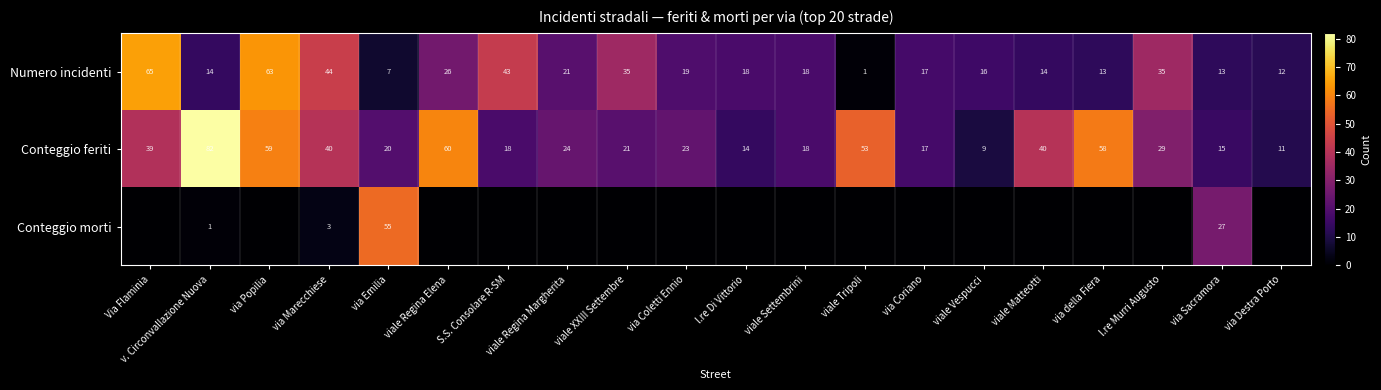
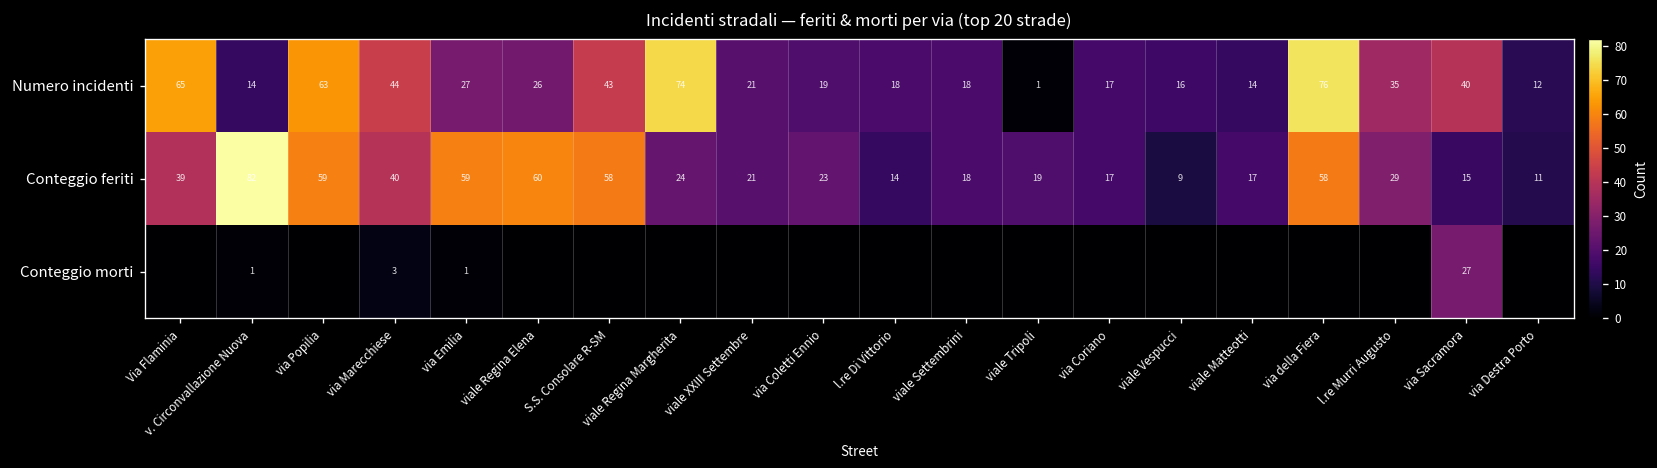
  {
    "Numero incidenti": {
      "Via Flaminia": 65,
      "v. Circonvallazione Nuova": 14,
      "via Popilia": 63,
      "via Marecchiese": 44,
-     "via Emilia": 7,
+     "via Emilia": 27,
      "viale Regina Elena": 26,
      "S.S. Consolare R-SM": 43,
-     "viale Regina Margherita": 21,
-     "viale XXIII Settembre": 35,
+     "viale Regina Margherita": 74,
+     "viale XXIII Settembre": 21,
      "via Coletti Ennio": 19,
      "l.re Di Vittorio": 18,
      "viale Settembrini": 18,
      "viale Tripoli": 1,
      "via Coriano": 17,
      "viale Vespucci": 16,
      "viale Matteotti": 14,
-     "via della Fiera": 13,
+     "via della Fiera": 76,
      "l.re Murri Augusto": 35,
-     "via Sacramora": 13,
+     "via Sacramora": 40,
      "via Destra Porto": 12
    },
    "Conteggio feriti": {
      "Via Flaminia": 39,
      "v. Circonvallazione Nuova": 82,
      "via Popilia": 59,
      "via Marecchiese": 40,
-     "via Emilia": 20,
+     "via Emilia": 59,
      "viale Regina Elena": 60,
-     "S.S. Consolare R-SM": 18,
+     "S.S. Consolare R-SM": 58,
      "viale Regina Margherita": 24,
      "viale XXIII Settembre": 21,
      "via Coletti Ennio": 23,
      "l.re Di Vittorio": 14,
      "viale Settembrini": 18,
-     "viale Tripoli": 53,
+     "viale Tripoli": 19,
      "via Coriano": 17,
      "viale Vespucci": 9,
-     "viale Matteotti": 40,
+     "viale Matteotti": 17,
      "via della Fiera": 58,
      "l.re Murri Augusto": 29,
      "via Sacramora": 15,
      "via Destra Porto": 11
    },
    "Conteggio morti": {
      "v. Circonvallazione Nuova": 1,
      "via Marecchiese": 3,
-     "via Emilia": 55,
+     "via Emilia": 1,
      "via Sacramora": 27
    }
  }
